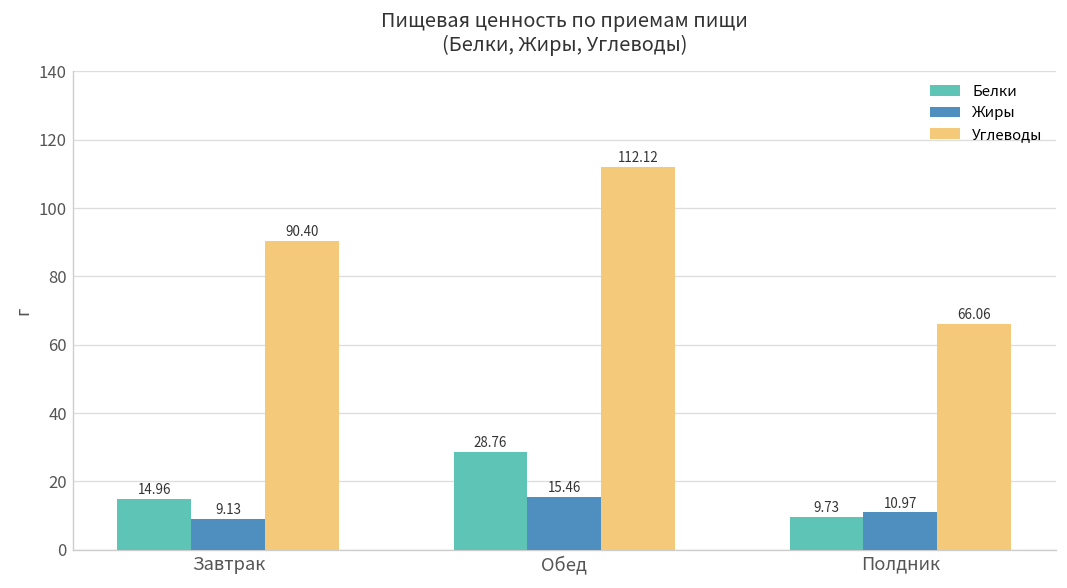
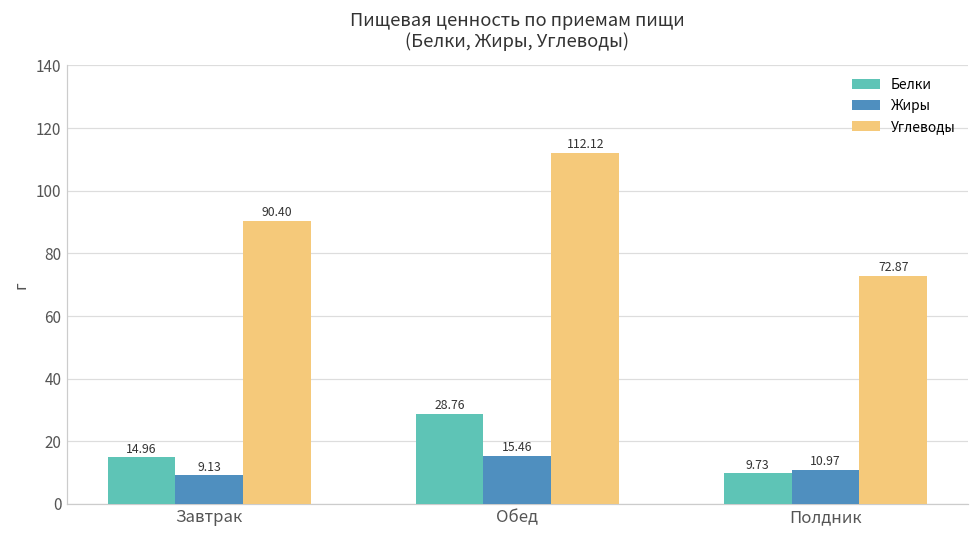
  {
    "Углеводы": {
      "Завтрак": 90.40,
      "Обед": 112.12,
-     "Полдник": 66.06
+     "Полдник": 72.87
    }
  }
